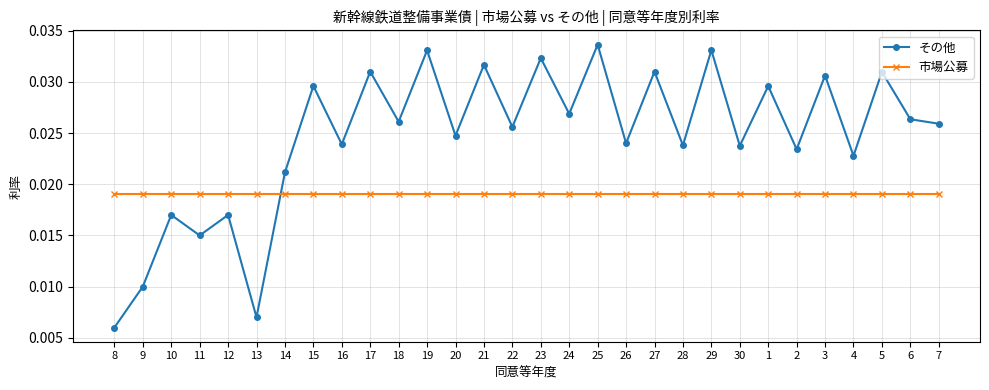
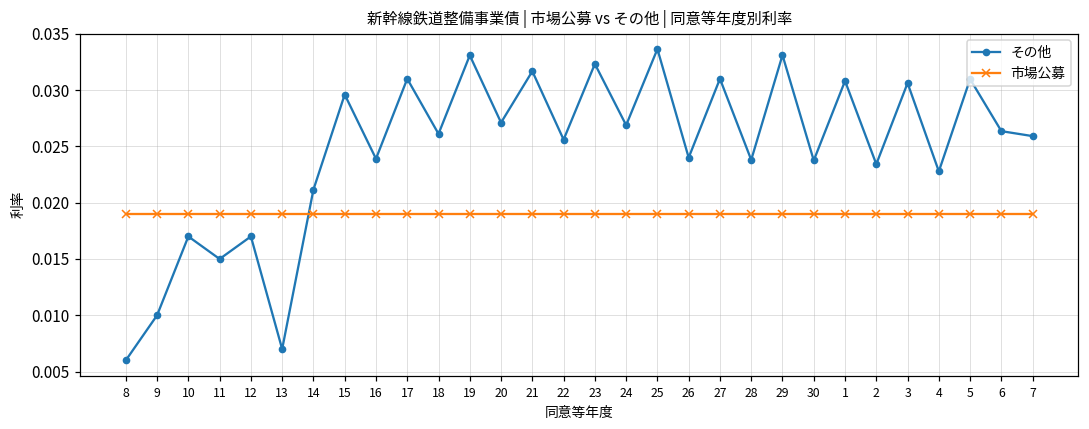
  {
    "その他": {
      "8": 0.0060,
      "9": 0.0100,
      "10": 0.0170,
      "11": 0.0150,
      "12": 0.0170,
      "13": 0.0070,
      "14": 0.0212,
      "15": 0.0296,
      "16": 0.0239,
      "17": 0.0310,
      "18": 0.0261,
      "19": 0.0331,
-     "20": 0.0247,
+     "20": 0.0271,
      "21": 0.0317,
      "22": 0.0256,
      "23": 0.0323,
      "24": 0.0269,
      "25": 0.0336,
      "26": 0.0240,
      "27": 0.0310,
      "28": 0.0238,
      "29": 0.0331,
      "30": 0.0238,
-     "1": 0.0296,
+     "1": 0.0308,
      "2": 0.0234,
      "3": 0.0306,
      "4": 0.0228,
      "6": 0.0264,
      "7": 0.0259
    },
    "市場公募": {
      "8": 0.0190,
      "9": 0.0190,
      "10": 0.0190,
      "11": 0.0190,
      "12": 0.0190,
      "13": 0.0190,
      "14": 0.0190,
      "15": 0.0190,
      "16": 0.0190,
      "17": 0.0190,
      "18": 0.0190,
      "19": 0.0190,
      "20": 0.0190,
      "21": 0.0190,
      "22": 0.0190,
      "23": 0.0190,
      "24": 0.0190,
      "25": 0.0190,
      "26": 0.0190,
      "27": 0.0190,
      "28": 0.0190,
      "29": 0.0190,
      "30": 0.0190,
      "1": 0.0190,
      "2": 0.0190,
      "3": 0.0190,
      "4": 0.0190,
      "5": 0.0190,
      "6": 0.0190,
      "7": 0.0190
    }
  }
